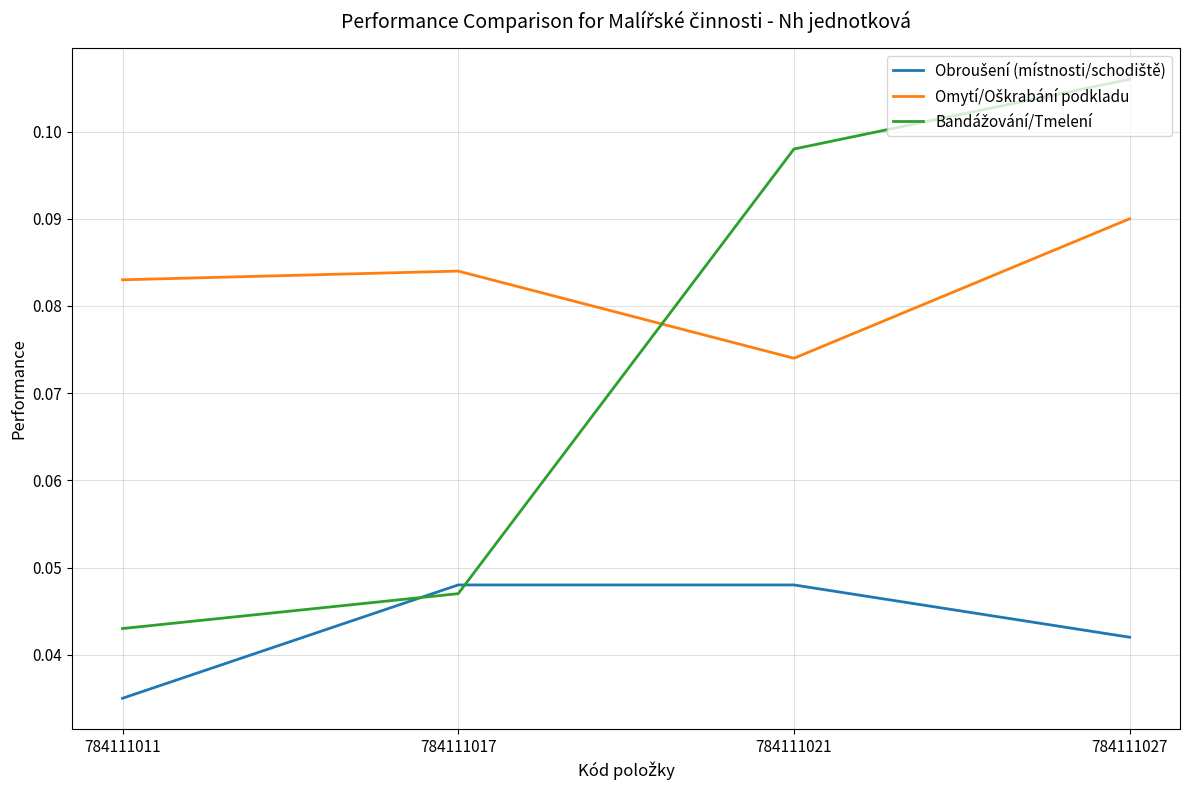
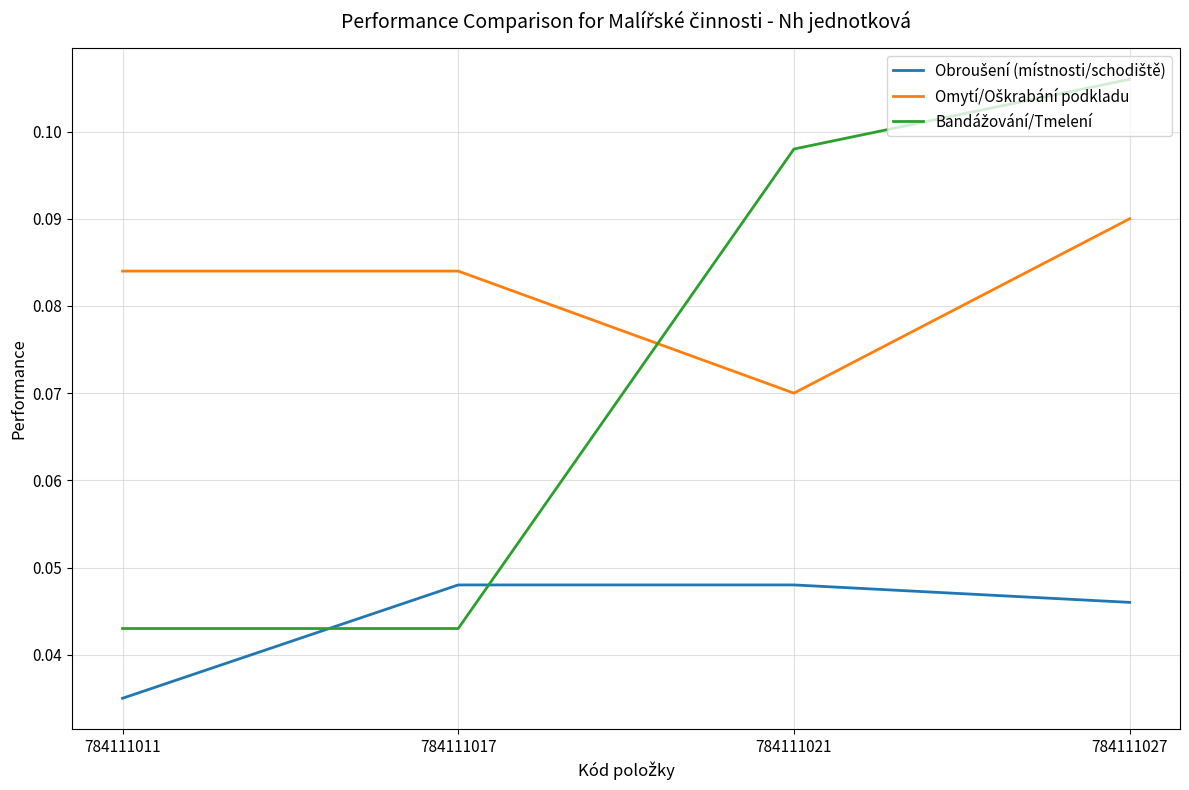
  {
    "Obroušení (místnosti/schodiště)": {
      "784111011": 0.035,
      "784111017": 0.048,
      "784111021": 0.048,
-     "784111027": 0.042
+     "784111027": 0.046
    },
    "Omytí/Oškrabání podkladu": {
-     "784111011": 0.083,
+     "784111011": 0.084,
      "784111017": 0.084,
-     "784111021": 0.074,
+     "784111021": 0.070,
      "784111027": 0.090
    },
    "Bandážování/Tmelení": {
      "784111011": 0.043,
-     "784111017": 0.047,
+     "784111017": 0.043,
      "784111021": 0.098
    }
  }
